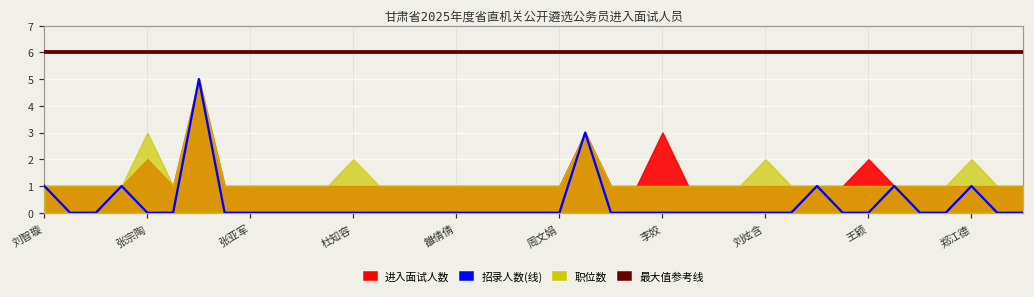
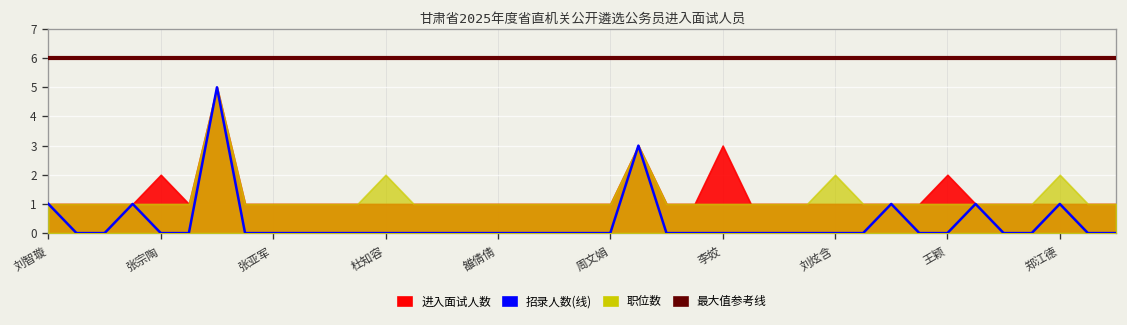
  {
    "进入面试人数": {
      "张宗陶": 2,
      "杜知容": 1,
      "李姣": 3,
      "刘炫含": 1,
      "王颖": 2
    },
    "职位数": {
-     "张宗陶": 3,
+     "张宗陶": 1,
      "杜知容": 2,
      "李姣": 1,
      "刘炫含": 2,
      "王颖": 1,
      "郑江德": 2
    }
  }
